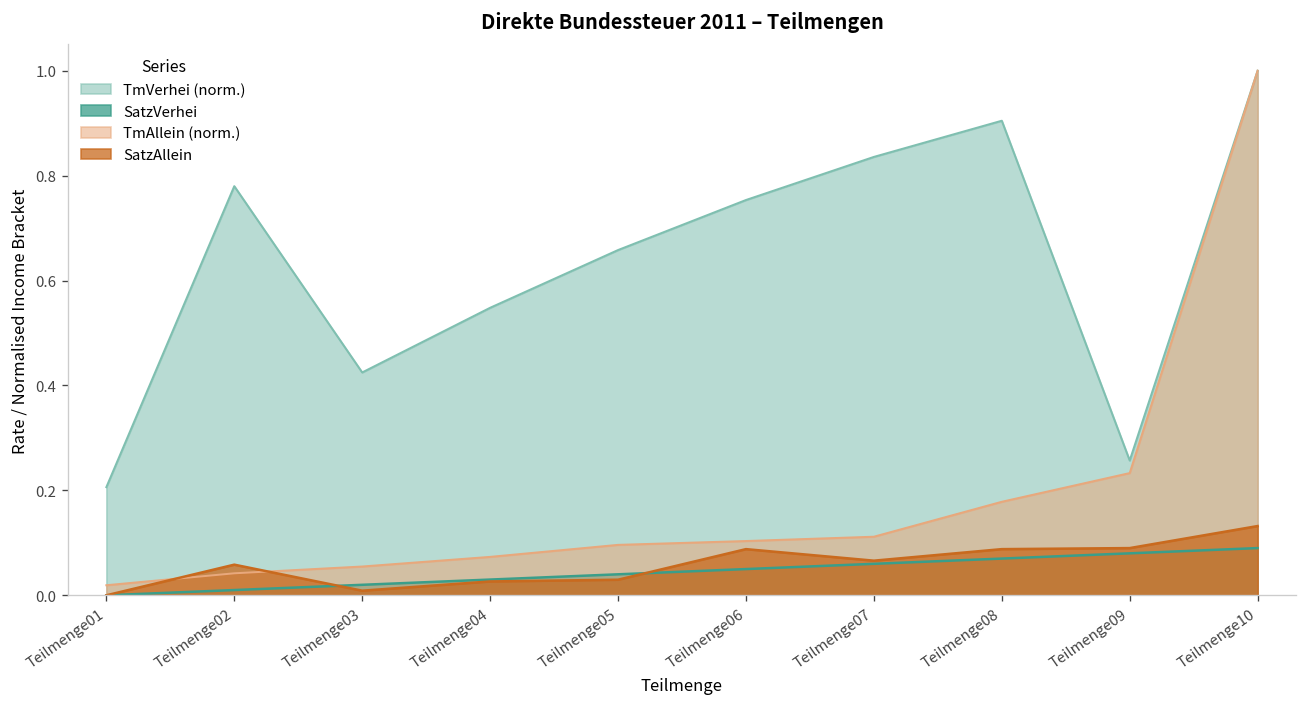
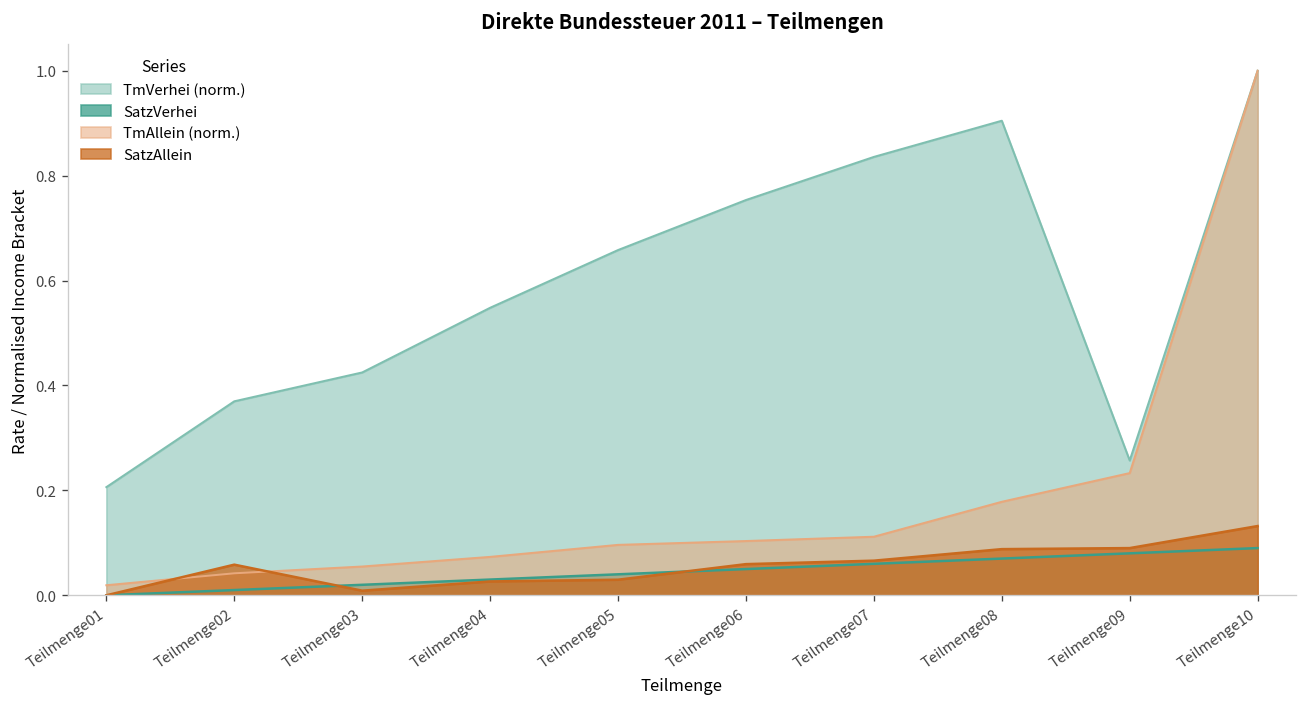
  {
    "TmVerhei (norm.)": {
      "Teilmenge01": 0.21,
-     "Teilmenge02": 0.78,
+     "Teilmenge02": 0.37,
      "Teilmenge03": 0.42,
      "Teilmenge04": 0.55,
      "Teilmenge05": 0.66,
      "Teilmenge06": 0.75,
      "Teilmenge07": 0.84,
      "Teilmenge08": 0.90,
      "Teilmenge09": 0.26
    },
    "SatzVerhei": {
      "Teilmenge02": 0.01,
      "Teilmenge03": 0.02,
      "Teilmenge05": 0.04,
      "Teilmenge06": 0.05,
      "Teilmenge07": 0.06,
      "Teilmenge08": 0.07,
      "Teilmenge09": 0.08,
      "Teilmenge10": 0.09
    },
    "TmAllein (norm.)": {
      "Teilmenge01": 0.02,
      "Teilmenge02": 0.04,
      "Teilmenge03": 0.05,
      "Teilmenge04": 0.07,
      "Teilmenge05": 0.10,
      "Teilmenge06": 0.10,
      "Teilmenge07": 0.11,
      "Teilmenge08": 0.18,
      "Teilmenge09": 0.23
    },
    "SatzAllein": {
      "Teilmenge02": 0.06,
      "Teilmenge03": 0.01,
      "Teilmenge05": 0.03,
-     "Teilmenge06": 0.09,
+     "Teilmenge06": 0.06,
      "Teilmenge07": 0.07,
      "Teilmenge08": 0.09,
      "Teilmenge09": 0.09,
      "Teilmenge10": 0.13
    }
  }
